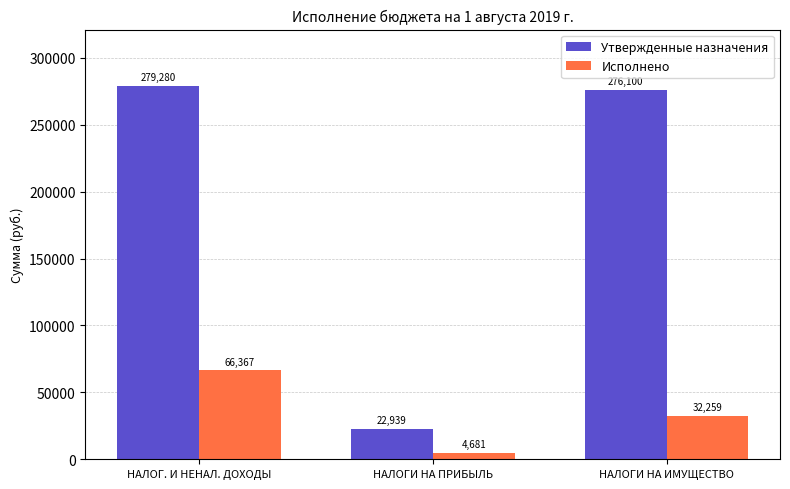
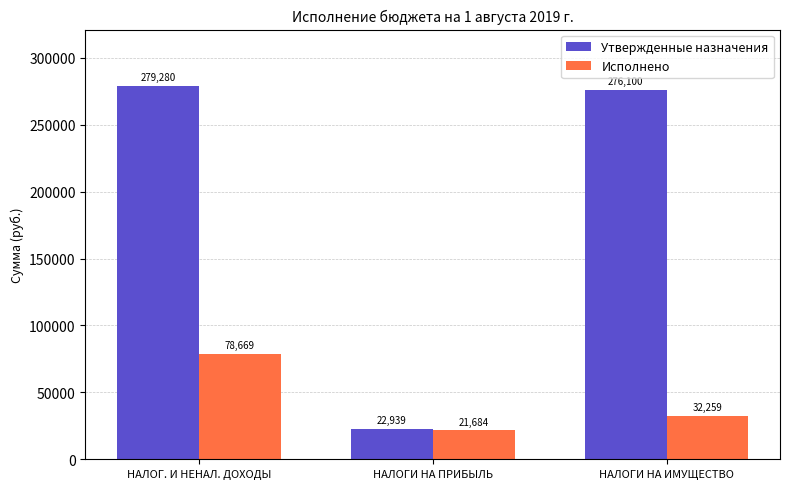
  {
    "Утвержденные назначения": {
      "НАЛОГ. И НЕНАЛ. ДОХОДЫ": "279,280",
      "НАЛОГИ НА ПРИБЫЛЬ": "22,939"
    },
    "Исполнено": {
-     "НАЛОГ. И НЕНАЛ. ДОХОДЫ": "66,367",
-     "НАЛОГИ НА ПРИБЫЛЬ": "4,681",
+     "НАЛОГ. И НЕНАЛ. ДОХОДЫ": "78,669",
+     "НАЛОГИ НА ПРИБЫЛЬ": "21,684",
      "НАЛОГИ НА ИМУЩЕСТВО": "32,259"
    }
  }
